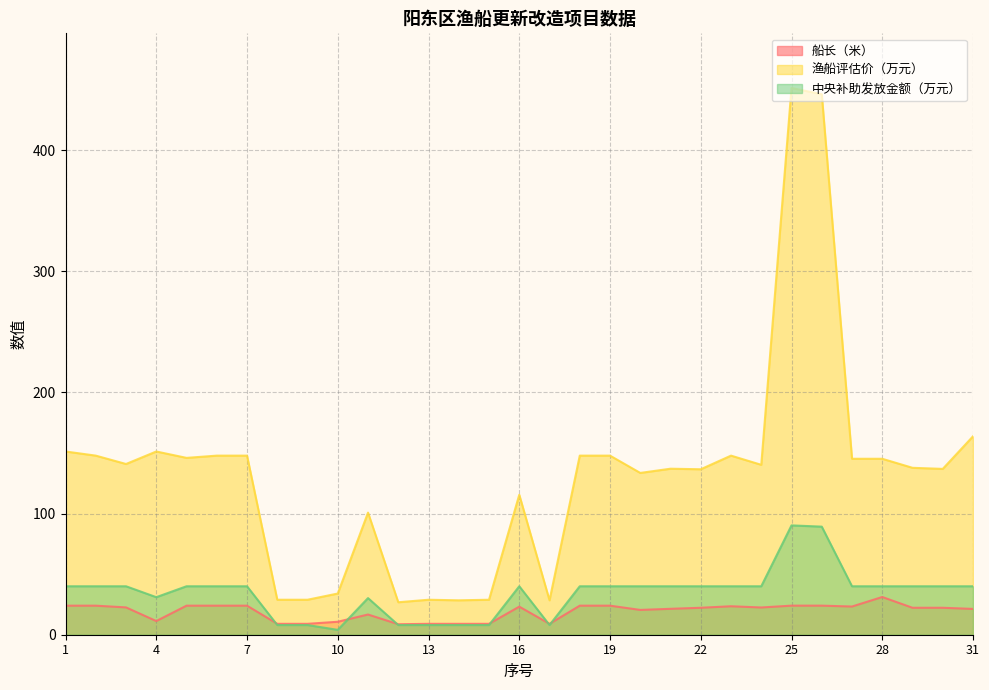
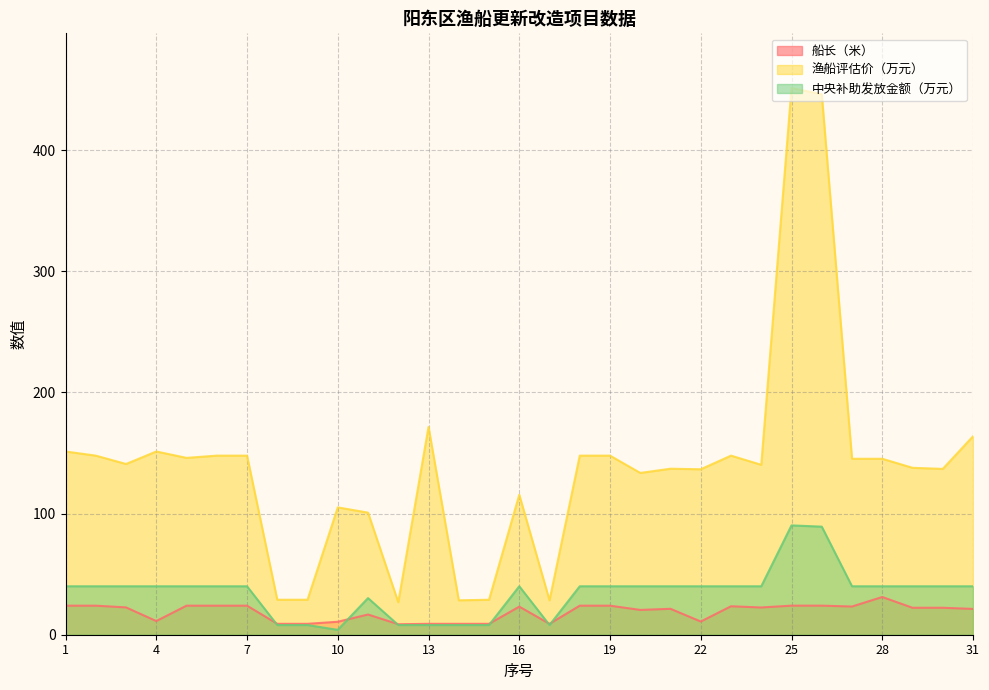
  {
    "船长（米）": {
      "1": 24,
      "4": 11,
      "7": 24,
      "10": 11,
      "16": 23,
      "19": 24,
-     "22": 22,
+     "22": 11,
      "25": 24,
      "28": 31,
      "31": 21
    },
    "渔船评估价（万元）": {
      "1": 151,
      "4": 151,
      "7": 148,
-     "10": 34,
-     "13": 29,
+     "10": 105,
+     "13": 172,
      "16": 116,
      "19": 148,
      "22": 137,
      "28": 145,
      "31": 164
    },
    "中央补助发放金额（万元）": {
      "1": 40,
-     "4": 31,
+     "4": 40,
      "7": 40,
      "10": 4,
      "16": 40,
      "19": 40,
      "22": 40,
      "25": 90,
      "28": 40,
      "31": 40
    }
  }
